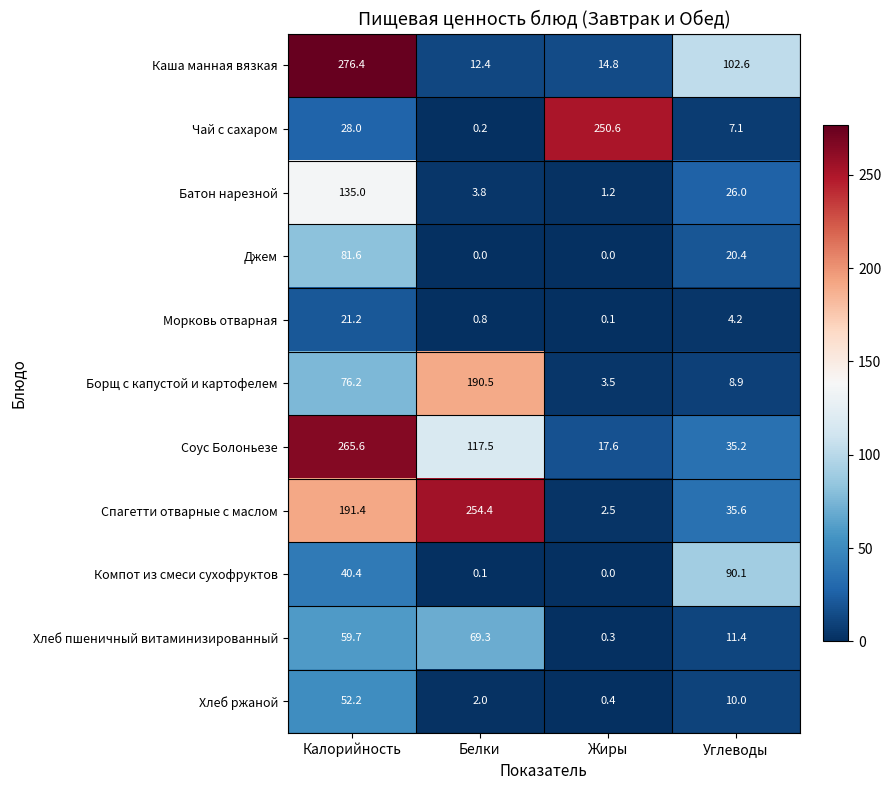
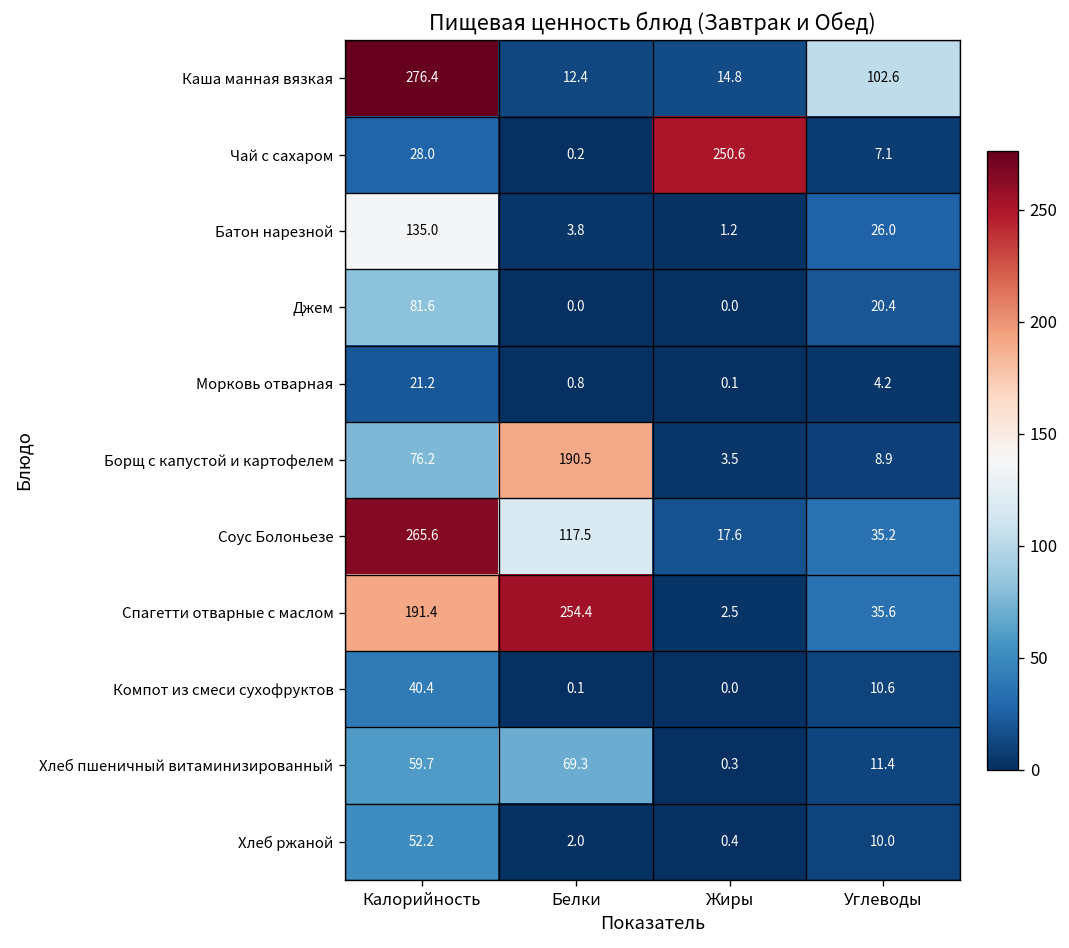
  {
    "Каша манная вязкая": {
      "Калорийность": 276.4,
      "Белки": 12.4,
      "Жиры": 14.8,
      "Углеводы": 102.6
    },
    "Чай с сахаром": {
      "Калорийность": 28.0,
      "Белки": 0.2,
      "Жиры": 250.6,
      "Углеводы": 7.1
    },
    "Батон нарезной": {
      "Калорийность": 135.0,
      "Белки": 3.8,
      "Жиры": 1.2,
      "Углеводы": 26.0
    },
    "Джем": {
      "Калорийность": 81.6,
      "Белки": 0.0,
      "Жиры": 0.0,
      "Углеводы": 20.4
    },
    "Морковь отварная": {
      "Калорийность": 21.2,
      "Белки": 0.8,
      "Жиры": 0.1,
      "Углеводы": 4.2
    },
    "Борщ с капустой и картофелем": {
      "Калорийность": 76.2,
      "Белки": 190.5,
      "Жиры": 3.5,
      "Углеводы": 8.9
    },
    "Соус Болоньезе": {
      "Калорийность": 265.6,
      "Белки": 117.5,
      "Жиры": 17.6,
      "Углеводы": 35.2
    },
    "Спагетти отварные с маслом": {
      "Калорийность": 191.4,
      "Белки": 254.4,
      "Жиры": 2.5,
      "Углеводы": 35.6
    },
    "Компот из смеси сухофруктов": {
      "Калорийность": 40.4,
      "Белки": 0.1,
      "Жиры": 0.0,
-     "Углеводы": 90.1
+     "Углеводы": 10.6
    },
    "Хлеб пшеничный витаминизированный": {
      "Калорийность": 59.7,
      "Белки": 69.3,
      "Жиры": 0.3,
      "Углеводы": 11.4
    },
    "Хлеб ржаной": {
      "Калорийность": 52.2,
      "Белки": 2.0,
      "Жиры": 0.4,
      "Углеводы": 10.0
    }
  }
